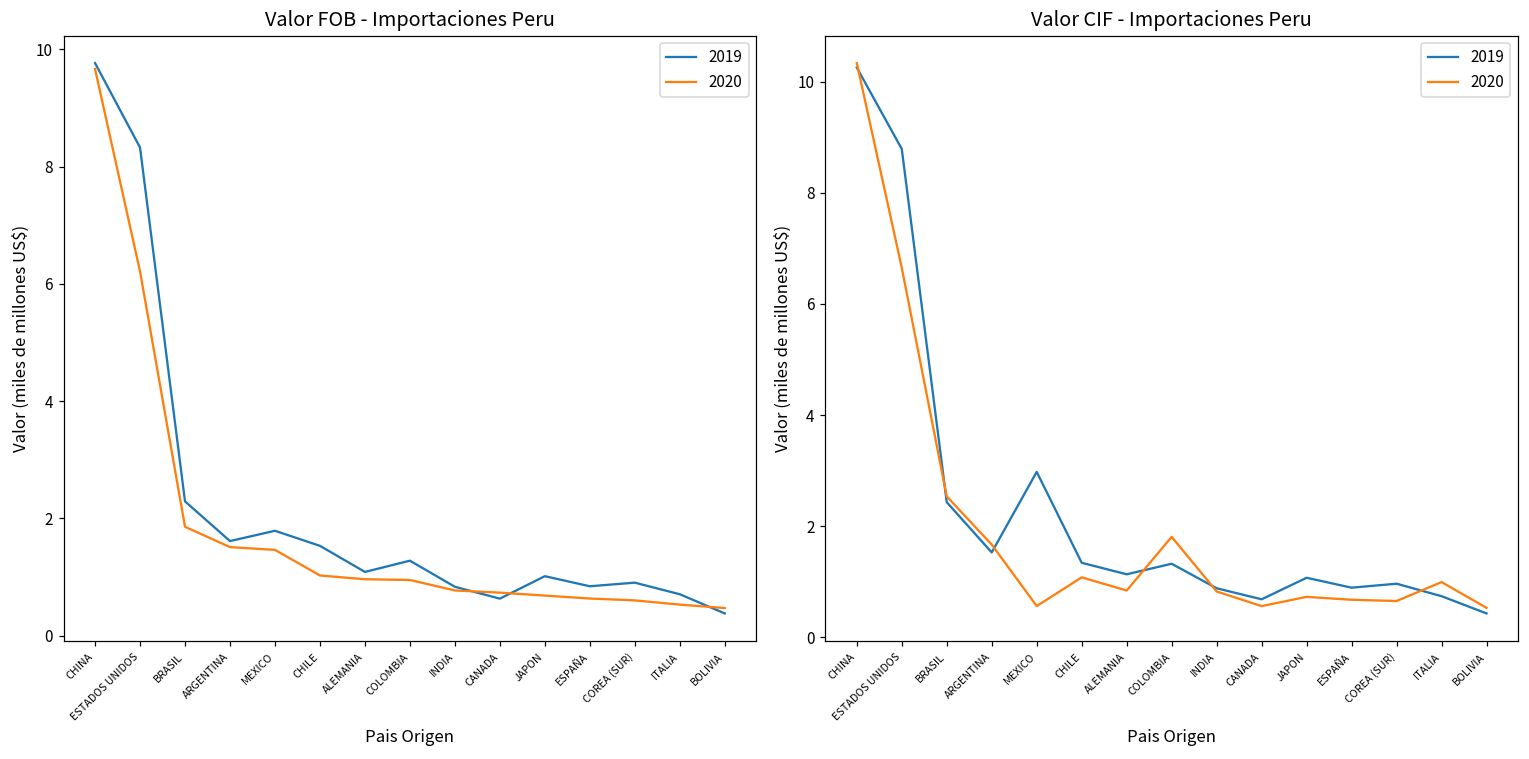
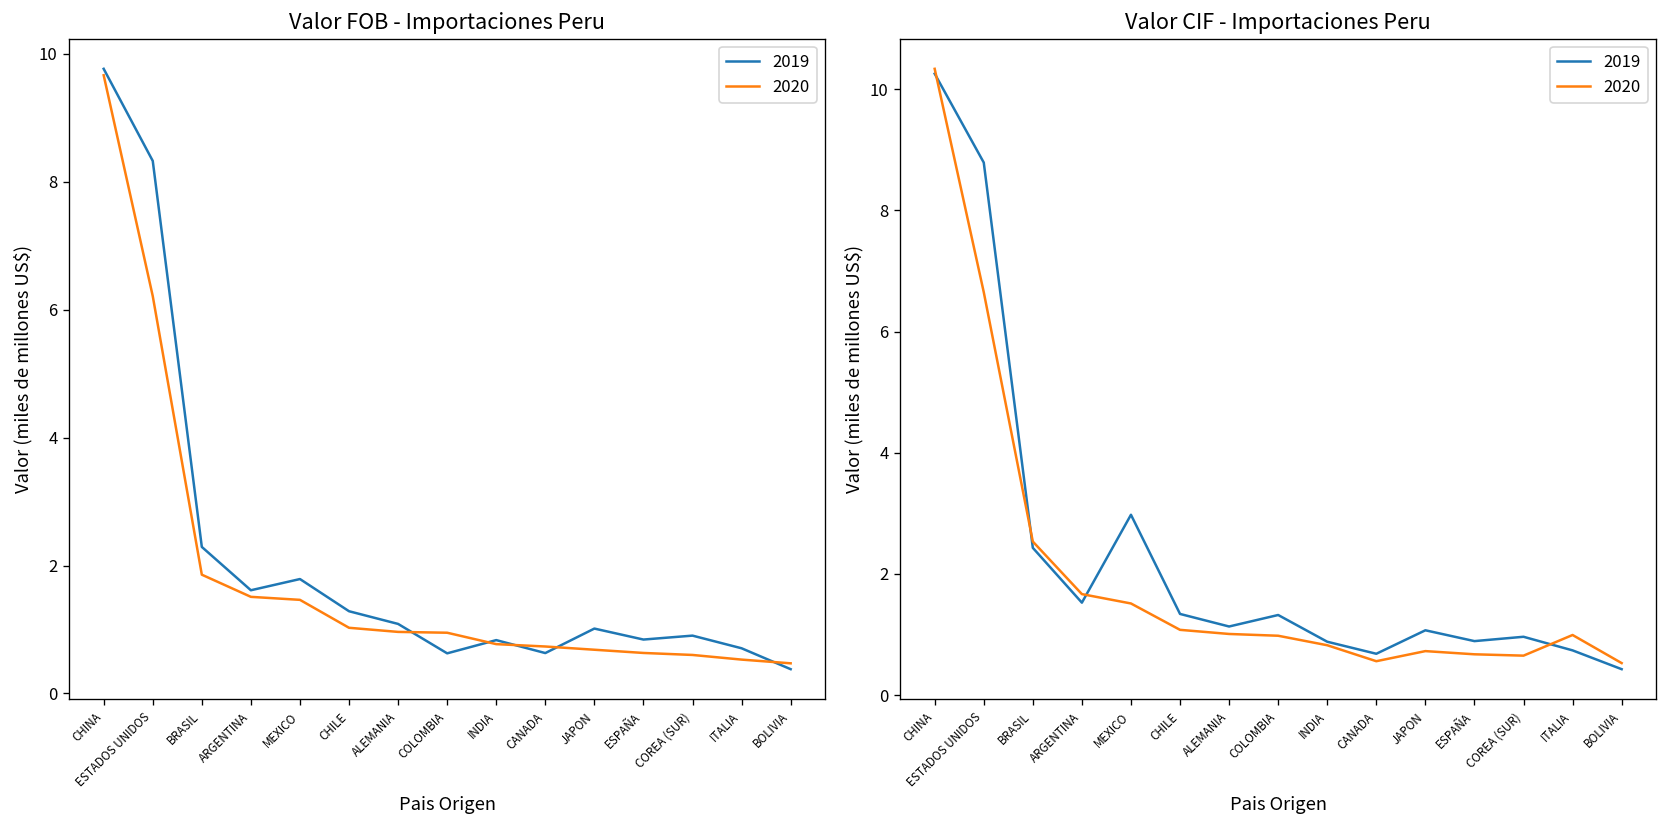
  {
    "Valor FOB - Importaciones Peru": {
      "2019": {
        "CHINA": 9.8,
        "ESTADOS UNIDOS": 8.3,
        "BRASIL": 2.3,
        "ARGENTINA": 1.6,
        "MEXICO": 1.8,
-       "CHILE": 1.5,
+       "CHILE": 1.3,
        "ALEMANIA": 1.1,
-       "COLOMBIA": 1.3,
+       "COLOMBIA": 0.6,
        "INDIA": 0.8,
        "CANADA": 0.6,
        "JAPON": 1.0,
        "ESPAÑA": 0.8,
        "COREA (SUR)": 0.9,
        "ITALIA": 0.7,
        "BOLIVIA": 0.4
      },
      "2020": {
        "CHINA": 9.7,
        "ESTADOS UNIDOS": 6.2,
        "BRASIL": 1.9,
        "ARGENTINA": 1.5,
        "MEXICO": 1.5,
        "CHILE": 1.0,
        "ALEMANIA": 1.0,
        "COLOMBIA": 0.9,
        "INDIA": 0.8,
        "CANADA": 0.7,
        "JAPON": 0.7,
        "ESPAÑA": 0.6,
        "COREA (SUR)": 0.6,
        "ITALIA": 0.5,
        "BOLIVIA": 0.5
      }
    },
    "Valor CIF - Importaciones Peru": {
      "2019": {
        "CHINA": 10.3,
        "ESTADOS UNIDOS": 8.8,
        "BRASIL": 2.4,
        "ARGENTINA": 1.5,
        "MEXICO": 3.0,
        "CHILE": 1.3,
        "ALEMANIA": 1.1,
        "COLOMBIA": 1.3,
        "INDIA": 0.9,
        "CANADA": 0.7,
        "JAPON": 1.1,
        "ESPAÑA": 0.9,
        "COREA (SUR)": 1.0,
        "ITALIA": 0.7,
        "BOLIVIA": 0.4
      },
      "2020": {
        "CHINA": 10.3,
        "ESTADOS UNIDOS": 6.7,
        "BRASIL": 2.5,
        "ARGENTINA": 1.7,
-       "MEXICO": 0.6,
+       "MEXICO": 1.5,
        "CHILE": 1.1,
-       "ALEMANIA": 0.8,
-       "COLOMBIA": 1.8,
+       "ALEMANIA": 1.0,
+       "COLOMBIA": 1.0,
        "INDIA": 0.8,
        "CANADA": 0.6,
        "JAPON": 0.7,
        "ESPAÑA": 0.7,
        "COREA (SUR)": 0.7,
        "ITALIA": 1.0,
        "BOLIVIA": 0.5
      }
    }
  }
